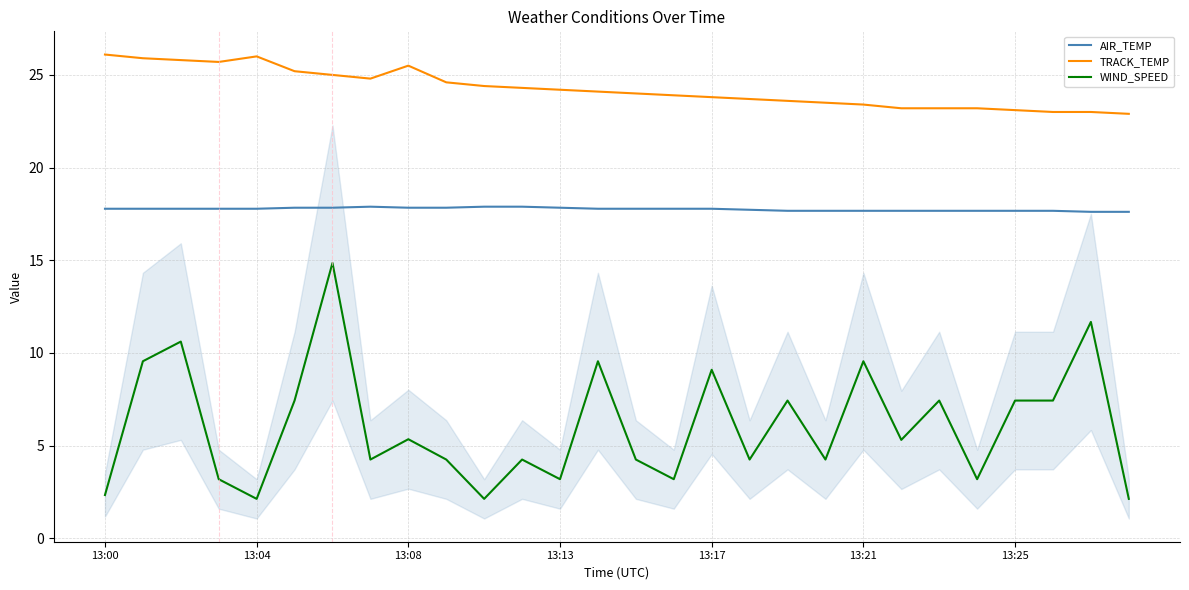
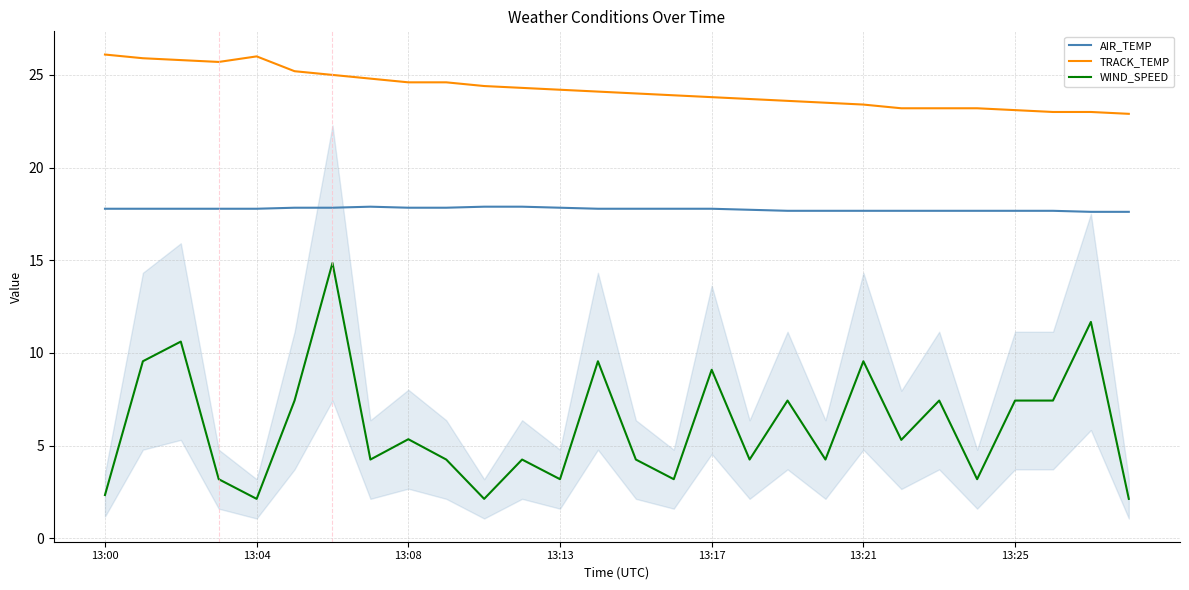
  {
    "TRACK_TEMP": {
      "13:00": 26.1,
      "13:04": 26.0,
-     "13:08": 25.5,
+     "13:08": 24.6,
      "13:13": 24.2,
      "13:17": 23.8,
      "13:21": 23.4,
      "13:25": 23.1
    },
    "WIND_SPEED": {
      "13:00": 2.3,
      "13:04": 2.1,
      "13:08": 5.3,
      "13:13": 3.2,
      "13:17": 9.1,
      "13:21": 9.5,
      "13:25": 7.4
    }
  }
